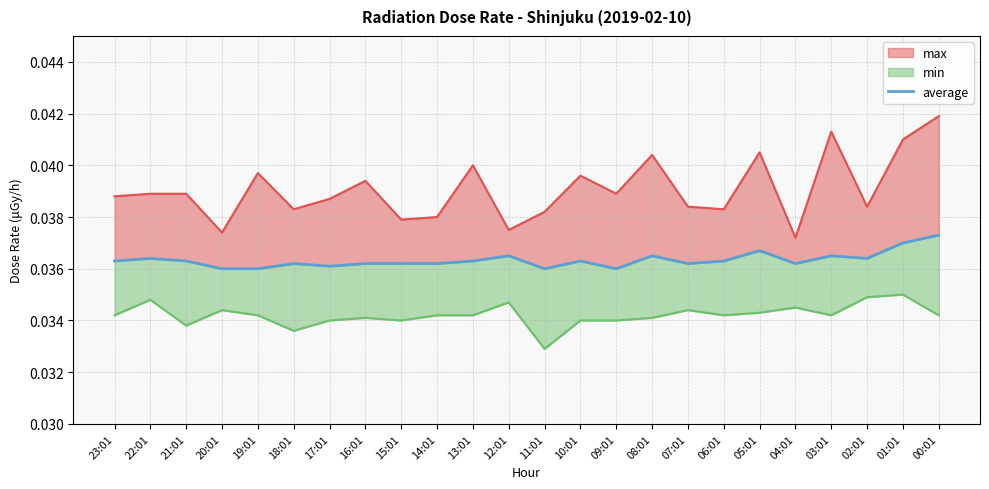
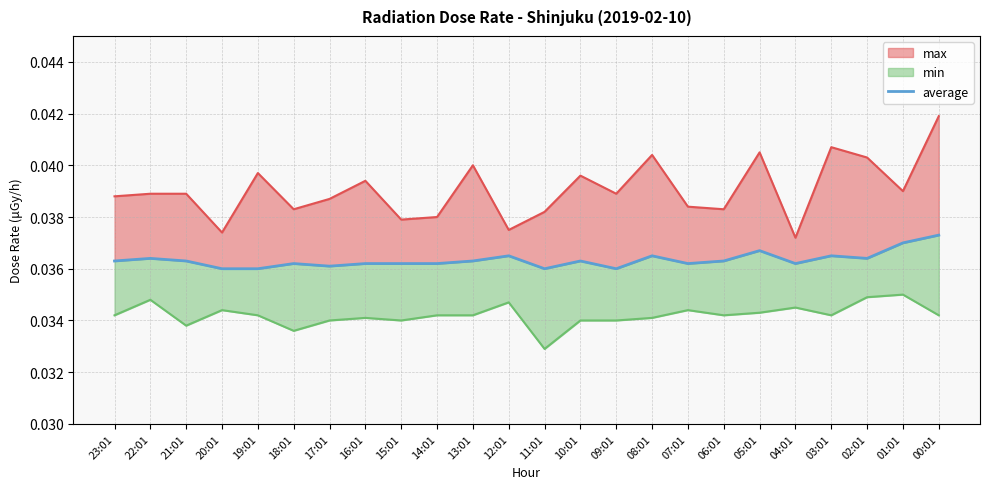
  {
    "max": {
      "23:01": 0.0388,
      "22:01": 0.0389,
      "21:01": 0.0389,
      "20:01": 0.0374,
      "19:01": 0.0397,
      "18:01": 0.0383,
      "17:01": 0.0387,
      "16:01": 0.0394,
      "15:01": 0.0379,
      "14:01": 0.0380,
      "13:01": 0.0400,
      "12:01": 0.0375,
      "11:01": 0.0382,
      "10:01": 0.0396,
      "09:01": 0.0389,
      "08:01": 0.0404,
      "07:01": 0.0384,
      "06:01": 0.0383,
      "05:01": 0.0405,
      "04:01": 0.0372,
-     "03:01": 0.0413,
-     "02:01": 0.0384,
-     "01:01": 0.041,
+     "03:01": 0.0407,
+     "02:01": 0.0403,
+     "01:01": 0.039,
      "00:01": 0.0419
    }
  }
